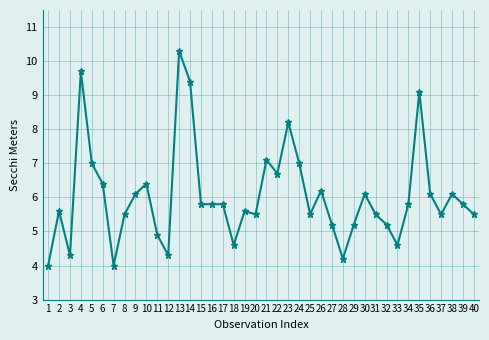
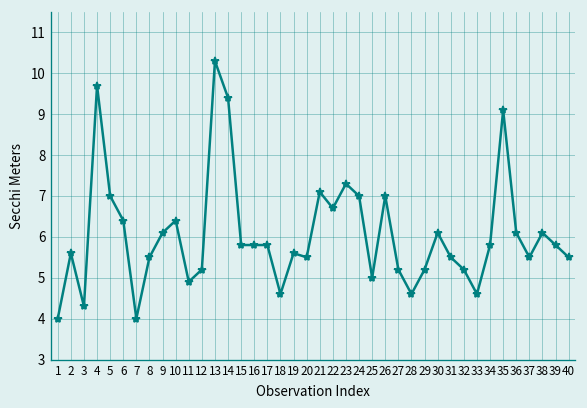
  {
    "1": 4.0,
    "2": 5.6,
    "3": 4.3,
    "4": 9.7,
    "5": 7.0,
    "6": 6.4,
    "7": 4.0,
    "8": 5.5,
    "9": 6.1,
    "10": 6.4,
    "11": 4.9,
-   "12": 4.3,
+   "12": 5.2,
    "13": 10.3,
    "14": 9.4,
    "15": 5.8,
    "16": 5.8,
    "17": 5.8,
    "18": 4.6,
    "19": 5.6,
    "20": 5.5,
    "21": 7.1,
    "22": 6.7,
-   "23": 8.2,
+   "23": 7.3,
    "24": 7.0,
-   "25": 5.5,
-   "26": 6.2,
+   "25": 5.0,
+   "26": 7.0,
    "27": 5.2,
-   "28": 4.2,
+   "28": 4.6,
    "29": 5.2,
    "30": 6.1,
    "31": 5.5,
    "32": 5.2,
    "33": 4.6,
    "34": 5.8,
    "35": 9.1,
    "36": 6.1,
    "37": 5.5,
    "38": 6.1,
    "39": 5.8,
    "40": 5.5
  }
